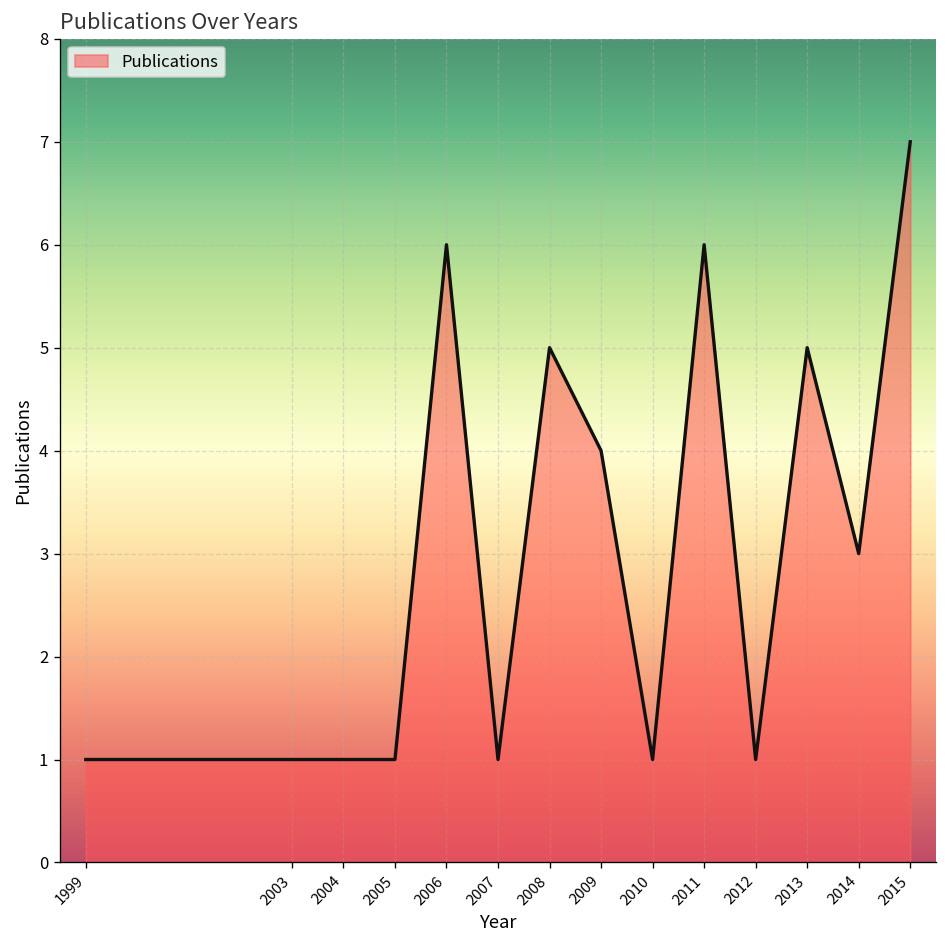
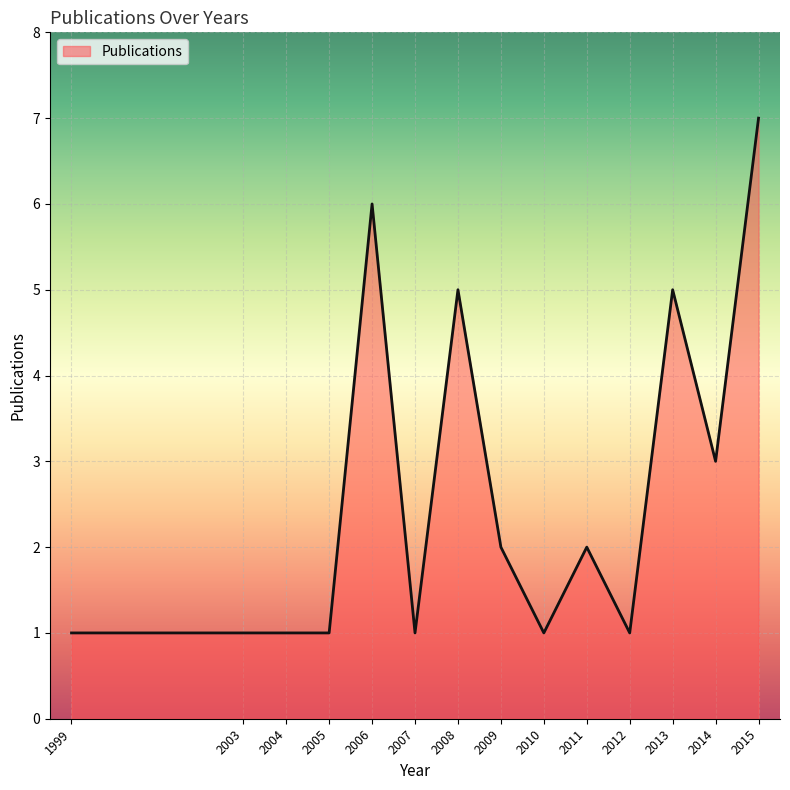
  {
    "1999": 1,
    "2003": 1,
    "2004": 1,
    "2005": 1,
    "2006": 6,
    "2007": 1,
    "2008": 5,
-   "2009": 4,
+   "2009": 2,
    "2010": 1,
-   "2011": 6,
+   "2011": 2,
    "2012": 1,
    "2013": 5,
    "2014": 3,
    "2015": 7
  }
